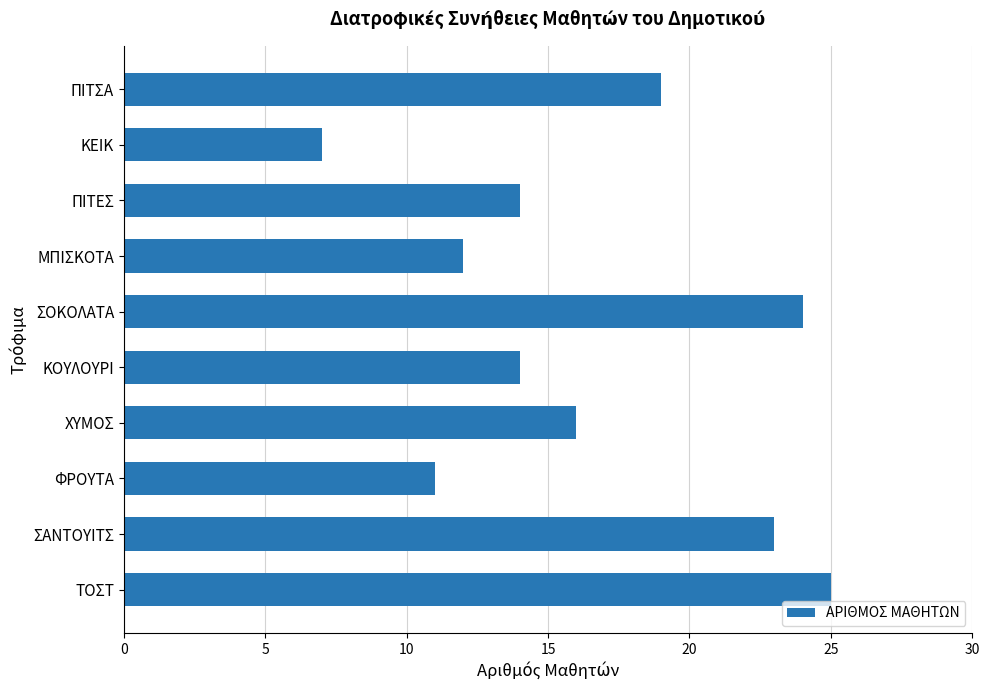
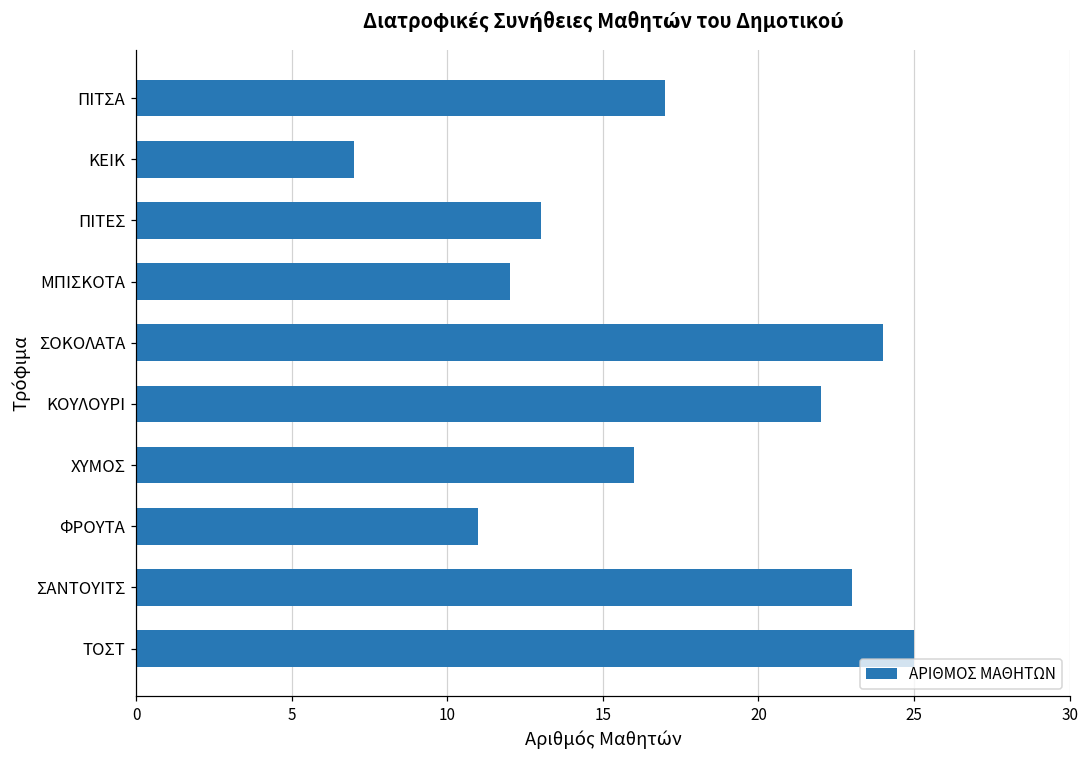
  {
-   "ΠΙΤΣΑ": 19,
+   "ΠΙΤΣΑ": 17,
    "ΚΕΙΚ": 7,
-   "ΠΙΤΕΣ": 14,
+   "ΠΙΤΕΣ": 13,
    "ΜΠΙΣΚΟΤΑ": 12,
    "ΣΟΚΟΛΑΤΑ": 24,
-   "ΚΟΥΛΟΥΡΙ": 14,
+   "ΚΟΥΛΟΥΡΙ": 22,
    "ΧΥΜΟΣ": 16,
    "ΦΡΟΥΤΑ": 11,
    "ΣΑΝΤΟΥΙΤΣ": 23,
    "ΤΟΣΤ": 25
  }
